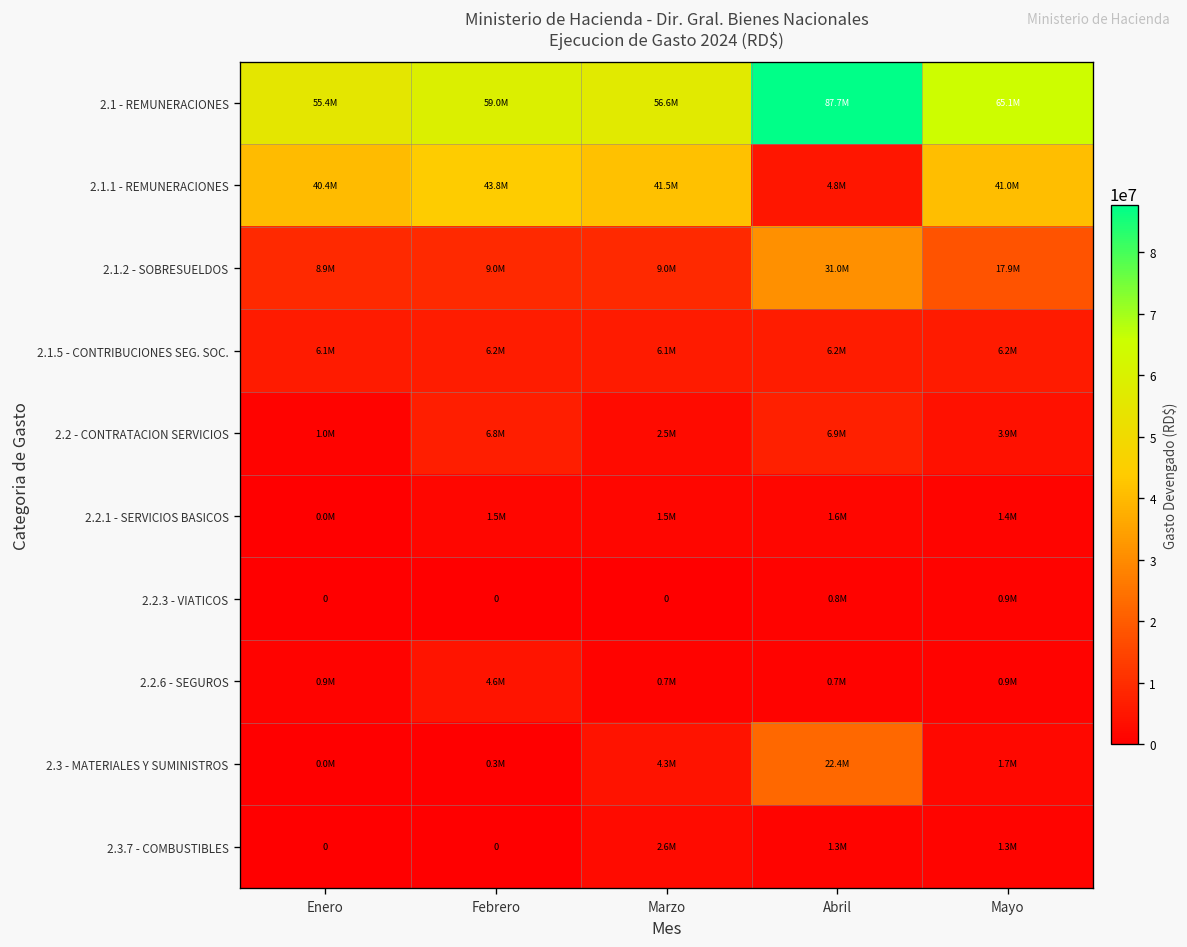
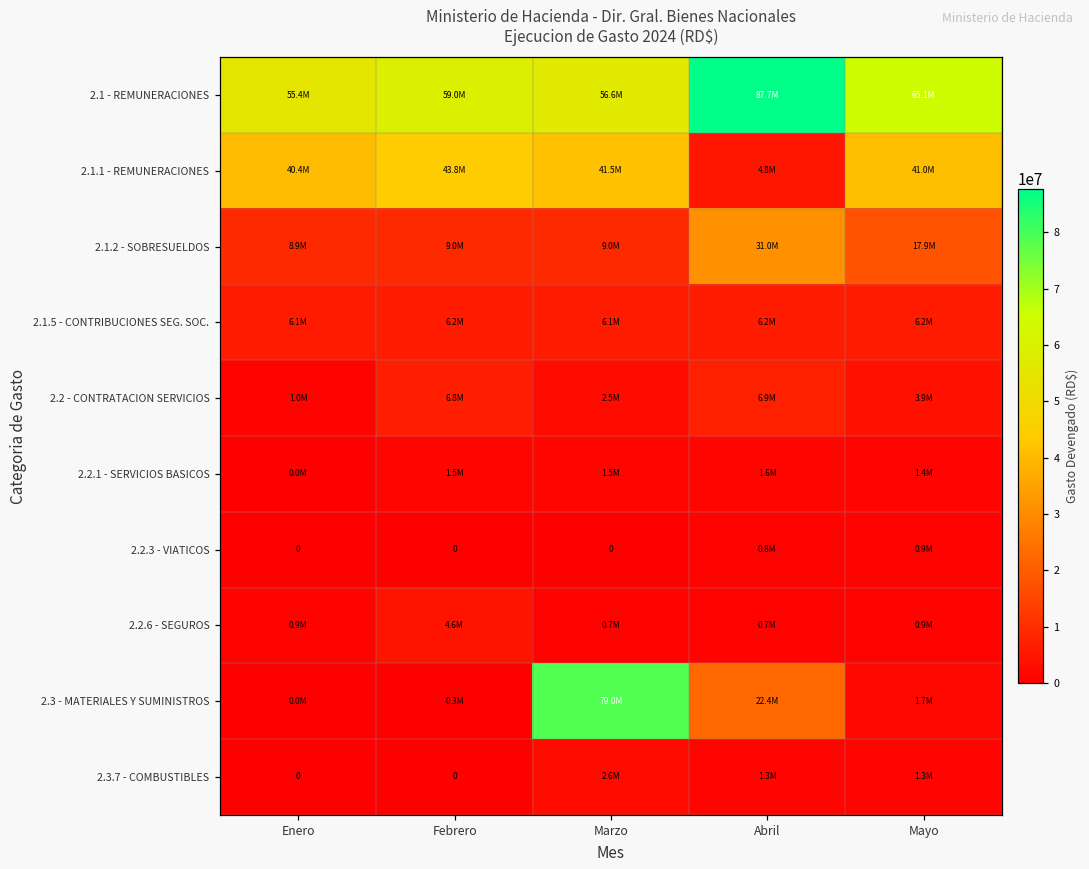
  {
    "2.1 - REMUNERACIONES": {
      "Enero": "55.4M",
      "Febrero": "59.0M",
      "Marzo": "56.6M",
      "Abril": "87.7M",
      "Mayo": "65.1M"
    },
    "2.1.1 - REMUNERACIONES": {
      "Enero": "40.4M",
      "Febrero": "43.8M",
      "Marzo": "41.5M",
      "Abril": "4.8M",
      "Mayo": "41.0M"
    },
    "2.1.2 - SOBRESUELDOS": {
      "Enero": "8.9M",
      "Febrero": "9.0M",
      "Marzo": "9.0M",
      "Abril": "31.0M",
      "Mayo": "17.9M"
    },
    "2.1.5 - CONTRIBUCIONES SEG. SOC.": {
      "Enero": "6.1M",
      "Febrero": "6.2M",
      "Marzo": "6.1M",
      "Abril": "6.2M",
      "Mayo": "6.2M"
    },
    "2.2 - CONTRATACION SERVICIOS": {
      "Enero": "1.0M",
      "Febrero": "6.8M",
      "Marzo": "2.5M",
      "Abril": "6.9M",
      "Mayo": "3.9M"
    },
    "2.2.1 - SERVICIOS BASICOS": {
      "Enero": "0.0M",
      "Febrero": "1.5M",
      "Marzo": "1.5M",
      "Abril": "1.6M",
      "Mayo": "1.4M"
    },
    "2.2.3 - VIATICOS": {
      "Enero": "0",
      "Febrero": "0",
      "Marzo": "0",
      "Abril": "0.8M",
      "Mayo": "0.9M"
    },
    "2.2.6 - SEGUROS": {
      "Enero": "0.9M",
      "Febrero": "4.6M",
      "Marzo": "0.7M",
      "Abril": "0.7M",
      "Mayo": "0.9M"
    },
    "2.3 - MATERIALES Y SUMINISTROS": {
      "Enero": "0.0M",
      "Febrero": "0.3M",
-     "Marzo": "4.3M",
+     "Marzo": "79.0M",
      "Abril": "22.4M",
      "Mayo": "1.7M"
    },
    "2.3.7 - COMBUSTIBLES": {
      "Enero": "0",
      "Febrero": "0",
      "Marzo": "2.6M",
      "Abril": "1.3M",
      "Mayo": "1.3M"
    }
  }
